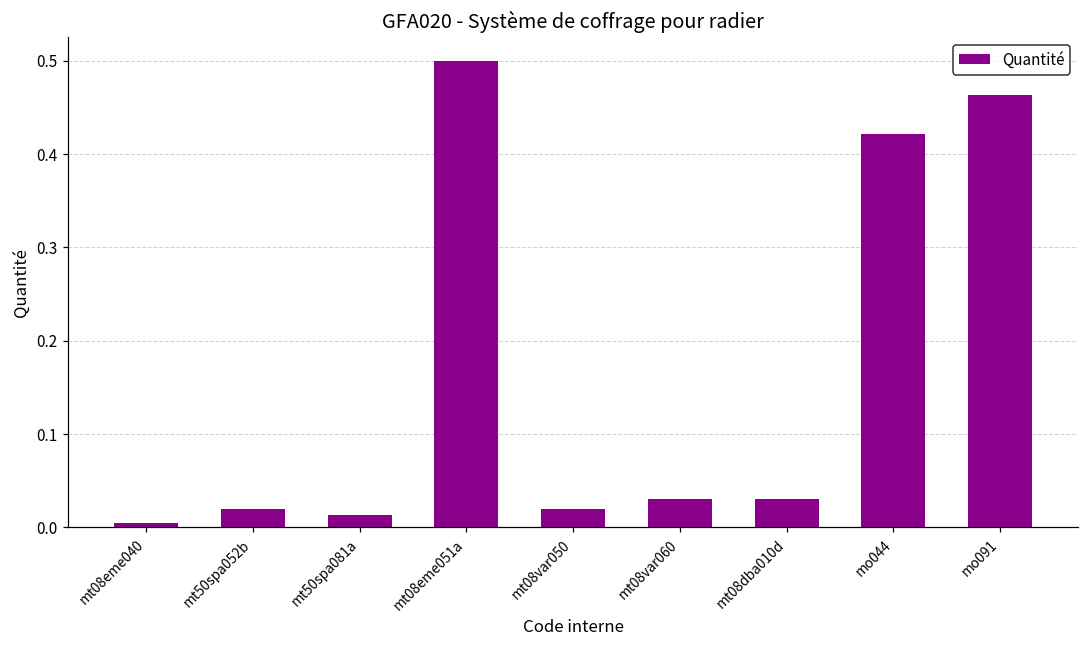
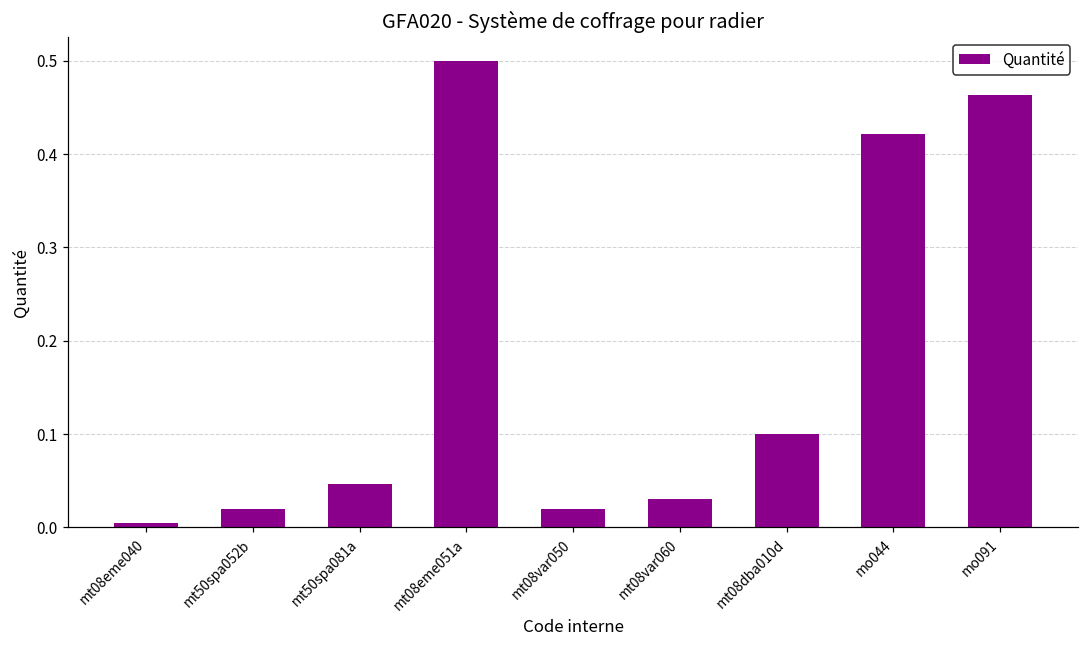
  {
    "mt08eme040": 0.01,
    "mt50spa052b": 0.02,
-   "mt50spa081a": 0.01,
+   "mt50spa081a": 0.05,
    "mt08eme051a": 0.50,
    "mt08var050": 0.02,
    "mt08var060": 0.03,
-   "mt08dba010d": 0.03,
+   "mt08dba010d": 0.10,
    "mo044": 0.42,
    "mo091": 0.46
  }
